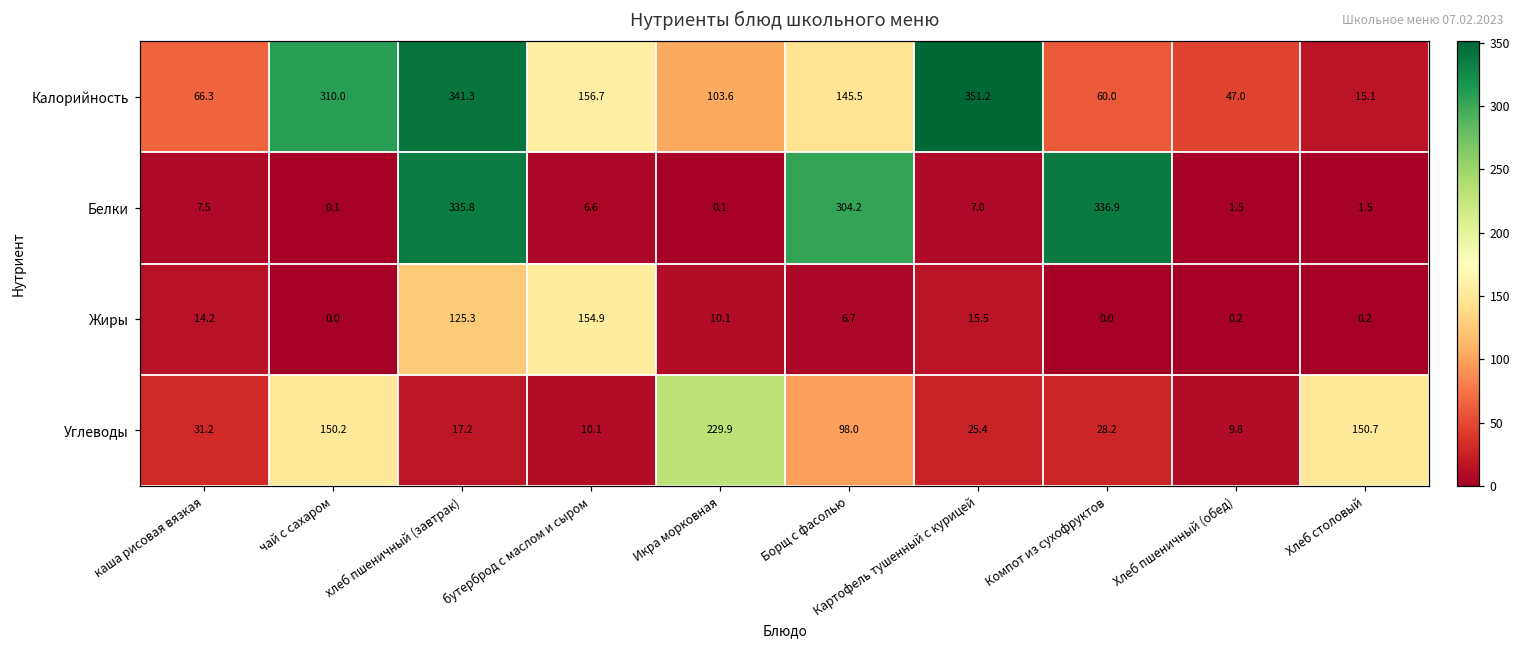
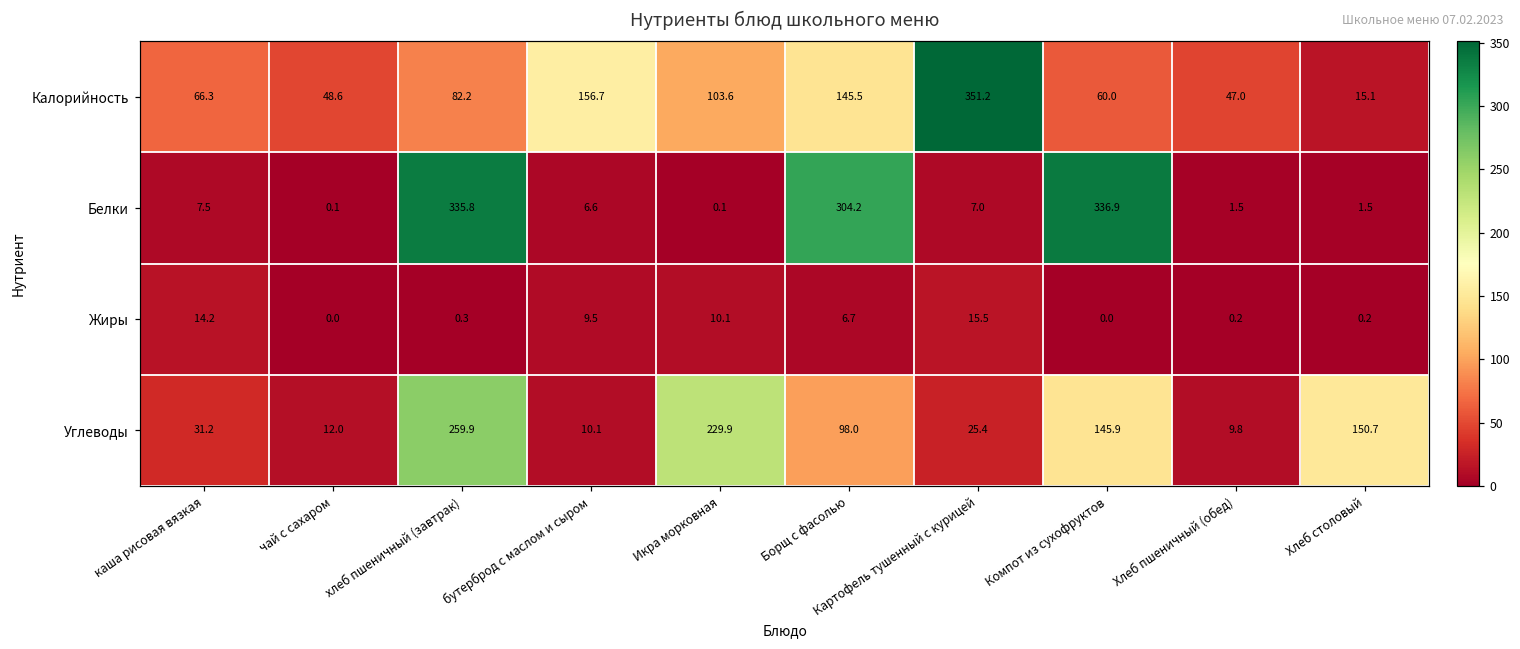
  {
    "Калорийность": {
      "каша рисовая вязкая": 66.3,
-     "чай с сахаром": 310.0,
-     "хлеб пшеничный (завтрак)": 341.3,
+     "чай с сахаром": 48.6,
+     "хлеб пшеничный (завтрак)": 82.2,
      "бутерброд с маслом и сыром": 156.7,
      "Икра морковная": 103.6,
      "Борщ с фасолью": 145.5,
      "Картофель тушенный с курицей": 351.2,
      "Компот из сухофруктов": 60.0,
      "Хлеб пшеничный (обед)": 47.0,
      "Хлеб столовый": 15.1
    },
    "Белки": {
      "каша рисовая вязкая": 7.5,
      "чай с сахаром": 0.1,
      "хлеб пшеничный (завтрак)": 335.8,
      "бутерброд с маслом и сыром": 6.6,
      "Икра морковная": 0.1,
      "Борщ с фасолью": 304.2,
      "Картофель тушенный с курицей": 7.0,
      "Компот из сухофруктов": 336.9,
      "Хлеб пшеничный (обед)": 1.5,
      "Хлеб столовый": 1.5
    },
    "Жиры": {
      "каша рисовая вязкая": 14.2,
      "чай с сахаром": 0.0,
-     "хлеб пшеничный (завтрак)": 125.3,
-     "бутерброд с маслом и сыром": 154.9,
+     "хлеб пшеничный (завтрак)": 0.3,
+     "бутерброд с маслом и сыром": 9.5,
      "Икра морковная": 10.1,
      "Борщ с фасолью": 6.7,
      "Картофель тушенный с курицей": 15.5,
      "Компот из сухофруктов": 0.0,
      "Хлеб пшеничный (обед)": 0.2,
      "Хлеб столовый": 0.2
    },
    "Углеводы": {
      "каша рисовая вязкая": 31.2,
-     "чай с сахаром": 150.2,
-     "хлеб пшеничный (завтрак)": 17.2,
+     "чай с сахаром": 12.0,
+     "хлеб пшеничный (завтрак)": 259.9,
      "бутерброд с маслом и сыром": 10.1,
      "Икра морковная": 229.9,
      "Борщ с фасолью": 98.0,
      "Картофель тушенный с курицей": 25.4,
-     "Компот из сухофруктов": 28.2,
+     "Компот из сухофруктов": 145.9,
      "Хлеб пшеничный (обед)": 9.8,
      "Хлеб столовый": 150.7
    }
  }
